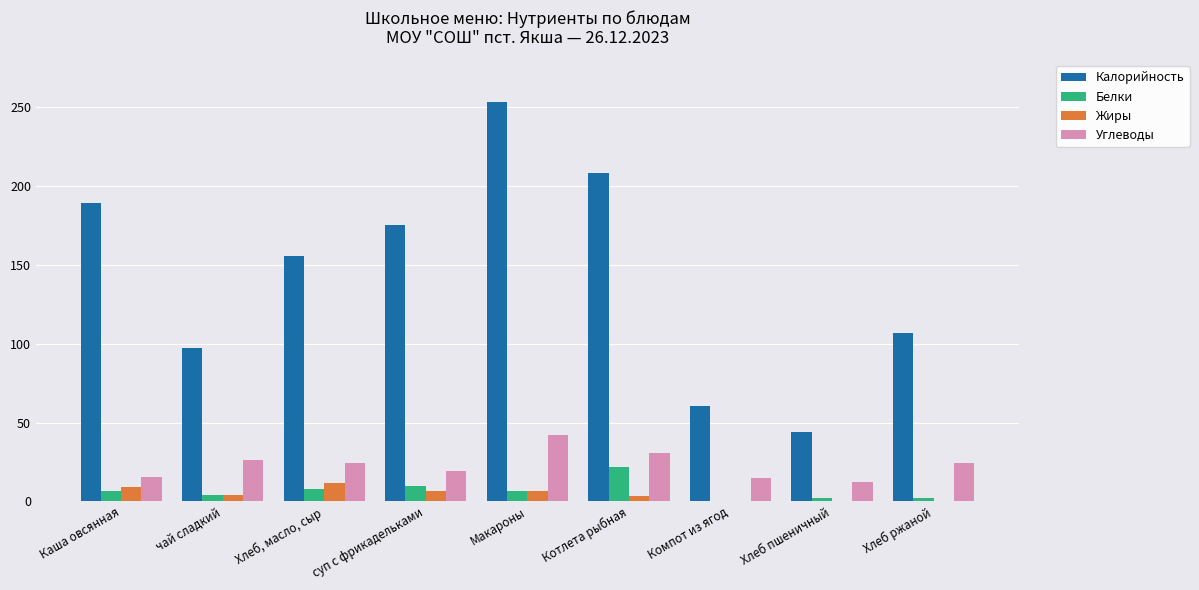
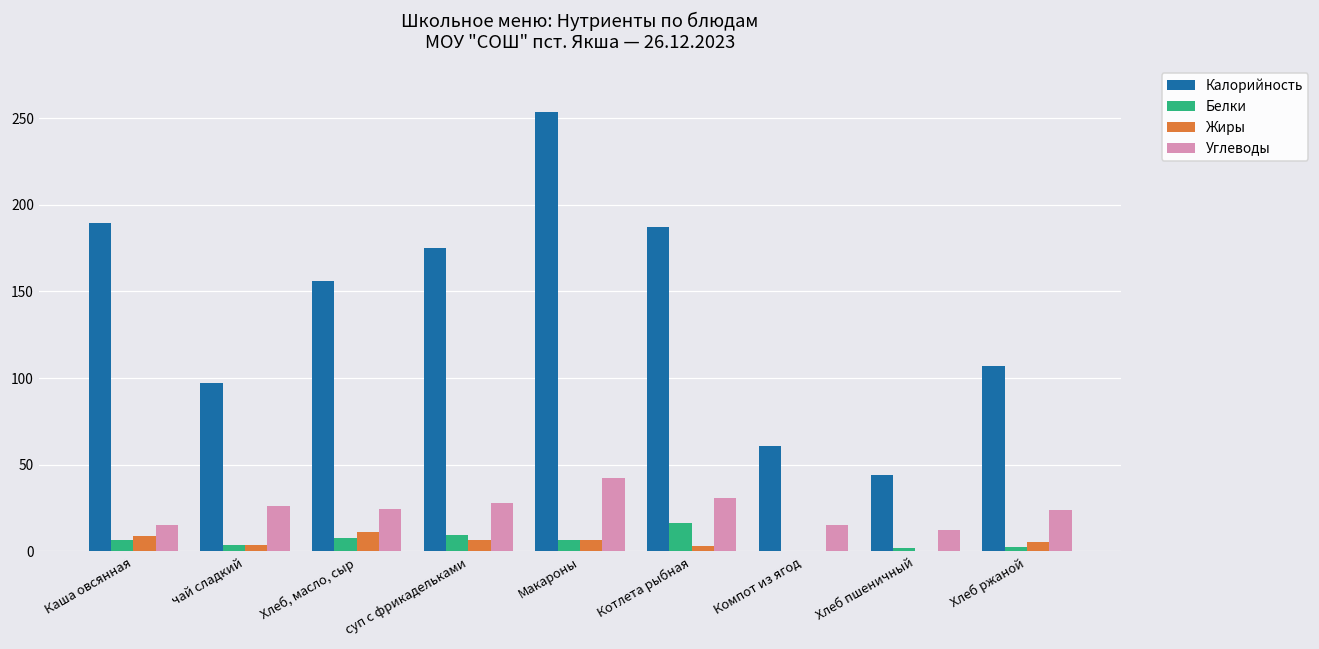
  {
    "Калорийность": {
      "Каша овсянная": 189,
      "чай сладкий": 97,
      "Хлеб, масло, сыр": 156,
      "суп с фрикадельками": 175,
      "Макароны": 253,
-     "Котлета рыбная": 208,
+     "Котлета рыбная": 187,
      "Компот из ягод": 61,
      "Хлеб пшеничный": 44,
      "Хлеб ржаной": 107
    },
    "Белки": {
      "Каша овсянная": 6,
      "чай сладкий": 4,
      "Хлеб, масло, сыр": 8,
      "суп с фрикадельками": 10,
      "Макароны": 7,
-     "Котлета рыбная": 22,
+     "Котлета рыбная": 16,
      "Хлеб пшеничный": 2,
      "Хлеб ржаной": 2
    },
    "Жиры": {
      "Каша овсянная": 9,
      "чай сладкий": 4,
      "Хлеб, масло, сыр": 11,
      "суп с фрикадельками": 7,
      "Макароны": 6,
      "Котлета рыбная": 3,
      "Компот из ягод": 0,
-     "Хлеб ржаной": 0
+     "Хлеб ржаной": 6
    },
    "Углеводы": {
      "Каша овсянная": 15,
      "чай сладкий": 26,
      "Хлеб, масло, сыр": 24,
-     "суп с фрикадельками": 19,
+     "суп с фрикадельками": 28,
      "Макароны": 42,
      "Котлета рыбная": 31,
      "Компот из ягод": 15,
      "Хлеб пшеничный": 13,
      "Хлеб ржаной": 24
    }
  }
